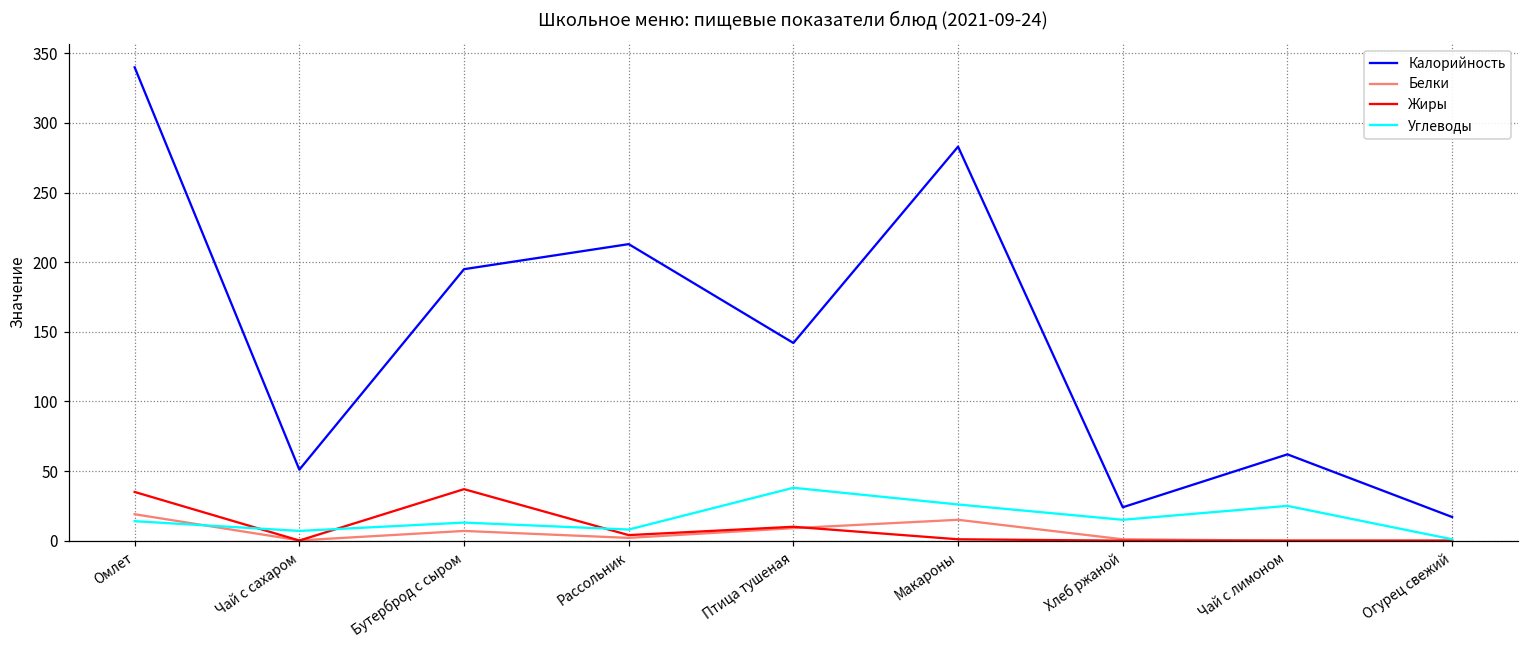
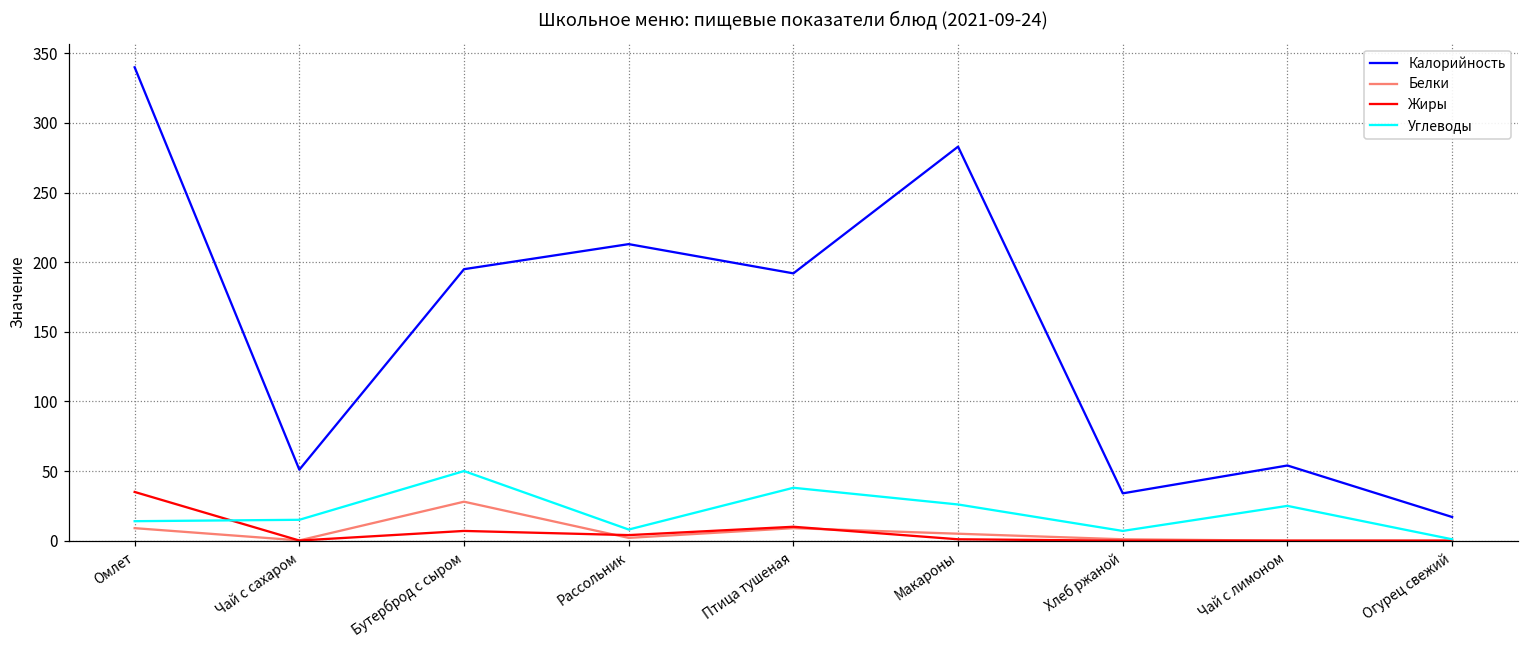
  {
    "Калорийность": {
      "Омлет": 340,
      "Чай с сахаром": 51,
      "Бутерброд с сыром": 195,
      "Рассольник": 213,
-     "Птица тушеная": 142,
+     "Птица тушеная": 192,
      "Макароны": 283,
-     "Хлеб ржаной": 24,
-     "Чай с лимоном": 62,
+     "Хлеб ржаной": 34,
+     "Чай с лимоном": 54,
      "Огурец свежий": 17
    },
    "Белки": {
-     "Омлет": 19,
-     "Бутерброд с сыром": 7,
-     "Макароны": 15
+     "Омлет": 9,
+     "Бутерброд с сыром": 28,
+     "Макароны": 5
    },
    "Жиры": {
      "Омлет": 35,
-     "Бутерброд с сыром": 37,
+     "Бутерброд с сыром": 7,
      "Макароны": 1
    },
    "Углеводы": {
      "Омлет": 14,
-     "Чай с сахаром": 7,
-     "Бутерброд с сыром": 13,
+     "Чай с сахаром": 15,
+     "Бутерброд с сыром": 50,
      "Рассольник": 8,
      "Птица тушеная": 38,
      "Макароны": 26,
-     "Хлеб ржаной": 15,
+     "Хлеб ржаной": 7,
      "Чай с лимоном": 25
    }
  }
